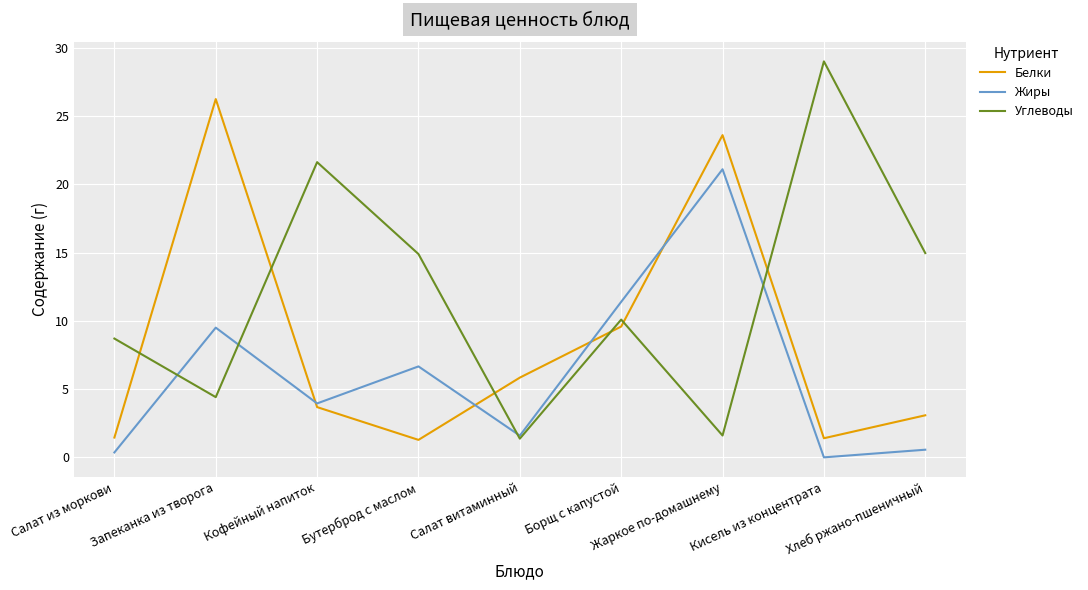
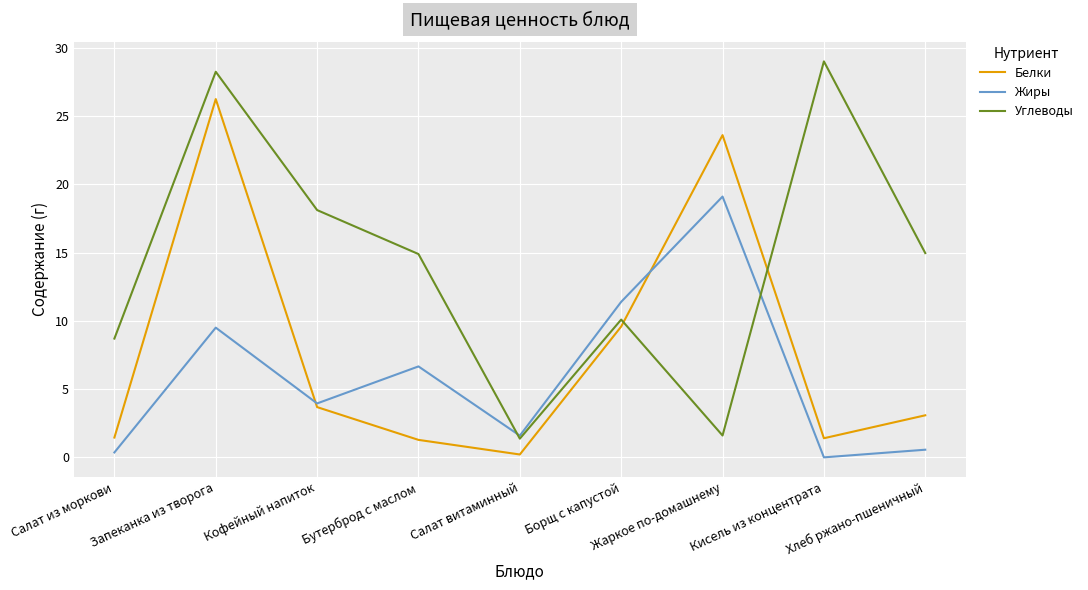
  {
    "Белки": {
      "Салат из моркови": 1.5,
      "Запеканка из творога": 26.2,
      "Кофейный напиток": 3.7,
      "Бутерброд с маслом": 1.3,
-     "Салат витаминный": 5.8,
+     "Салат витаминный": 0.2,
      "Борщ с капустой": 9.6,
      "Жаркое по-домашнему": 23.6,
      "Кисель из концентрата": 1.4,
      "Хлеб ржано-пшеничный": 3.1
    },
    "Жиры": {
      "Салат из моркови": 0.4,
      "Запеканка из творога": 9.5,
      "Кофейный напиток": 4.0,
      "Бутерброд с маслом": 6.7,
      "Салат витаминный": 1.6,
      "Борщ с капустой": 11.4,
-     "Жаркое по-домашнему": 21.1,
+     "Жаркое по-домашнему": 19.1,
      "Кисель из концентрата": 0.0,
      "Хлеб ржано-пшеничный": 0.6
    },
    "Углеводы": {
      "Салат из моркови": 8.7,
-     "Запеканка из творога": 4.4,
-     "Кофейный напиток": 21.6,
+     "Запеканка из творога": 28.2,
+     "Кофейный напиток": 18.1,
      "Бутерброд с маслом": 14.9,
      "Салат витаминный": 1.4,
      "Борщ с капустой": 10.1,
      "Жаркое по-домашнему": 1.6,
      "Кисель из концентрата": 29.0,
      "Хлеб ржано-пшеничный": 15.0
    }
  }
